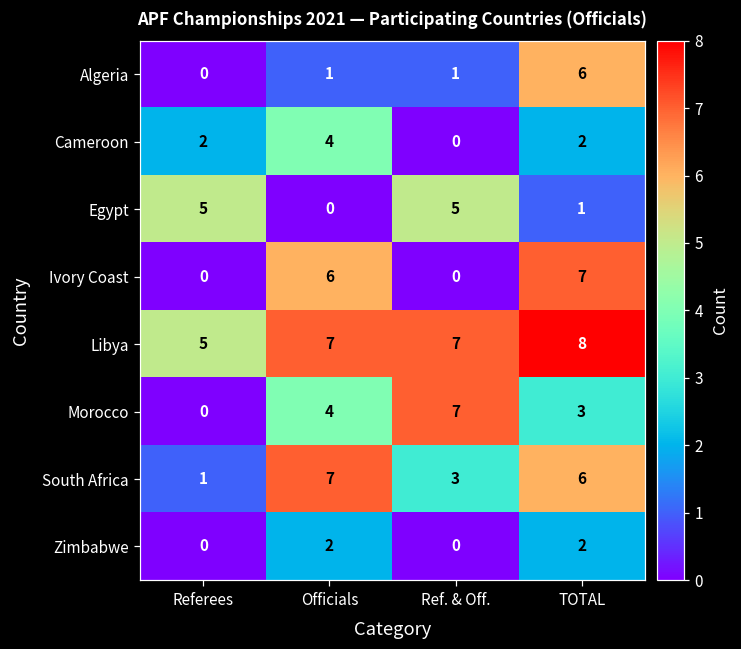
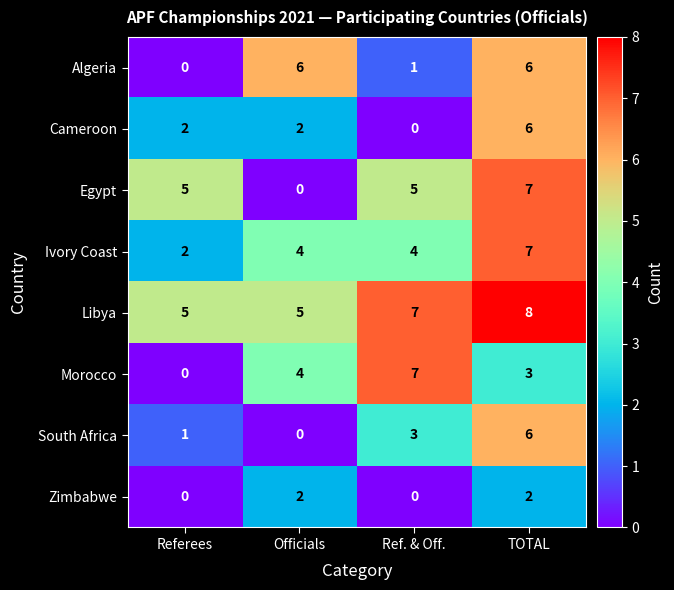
  {
    "Algeria": {
      "Referees": 0,
-     "Officials": 1,
+     "Officials": 6,
      "Ref. & Off.": 1,
      "TOTAL": 6
    },
    "Cameroon": {
      "Referees": 2,
-     "Officials": 4,
+     "Officials": 2,
      "Ref. & Off.": 0,
-     "TOTAL": 2
+     "TOTAL": 6
    },
    "Egypt": {
      "Referees": 5,
      "Officials": 0,
      "Ref. & Off.": 5,
-     "TOTAL": 1
+     "TOTAL": 7
    },
    "Ivory Coast": {
-     "Referees": 0,
-     "Officials": 6,
-     "Ref. & Off.": 0,
+     "Referees": 2,
+     "Officials": 4,
+     "Ref. & Off.": 4,
      "TOTAL": 7
    },
    "Libya": {
      "Referees": 5,
-     "Officials": 7,
+     "Officials": 5,
      "Ref. & Off.": 7,
      "TOTAL": 8
    },
    "Morocco": {
      "Referees": 0,
      "Officials": 4,
      "Ref. & Off.": 7,
      "TOTAL": 3
    },
    "South Africa": {
      "Referees": 1,
-     "Officials": 7,
+     "Officials": 0,
      "Ref. & Off.": 3,
      "TOTAL": 6
    },
    "Zimbabwe": {
      "Referees": 0,
      "Officials": 2,
      "Ref. & Off.": 0,
      "TOTAL": 2
    }
  }
